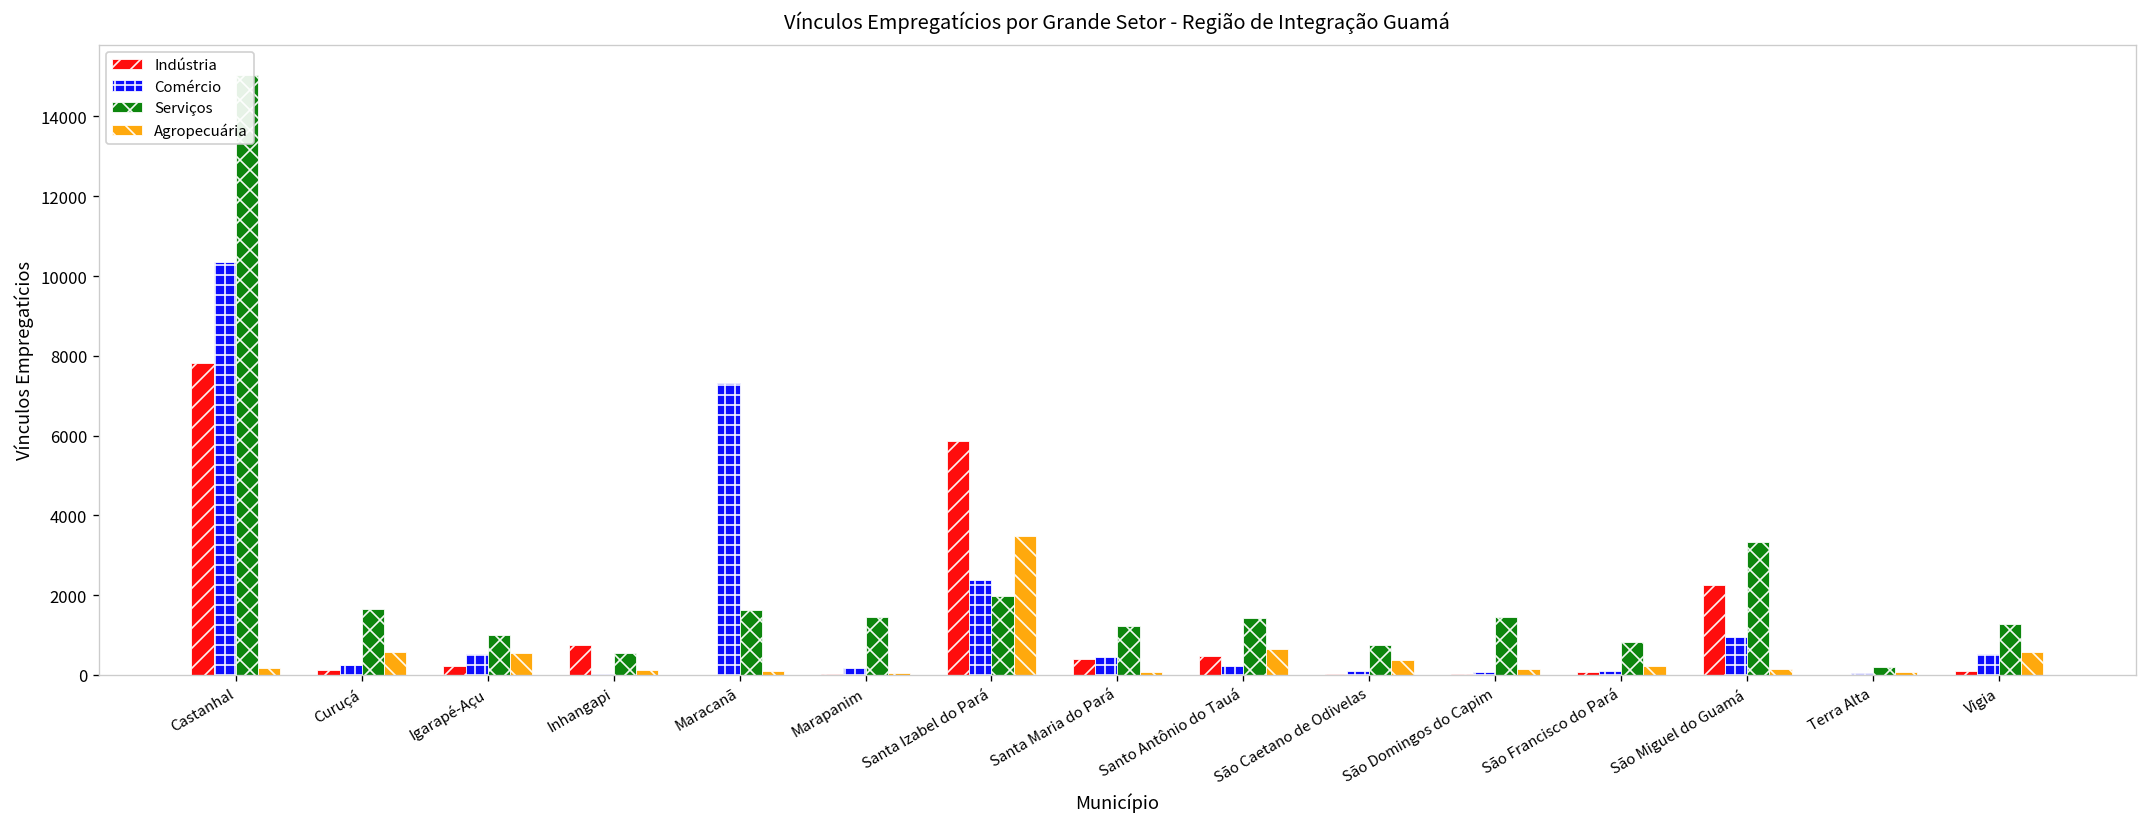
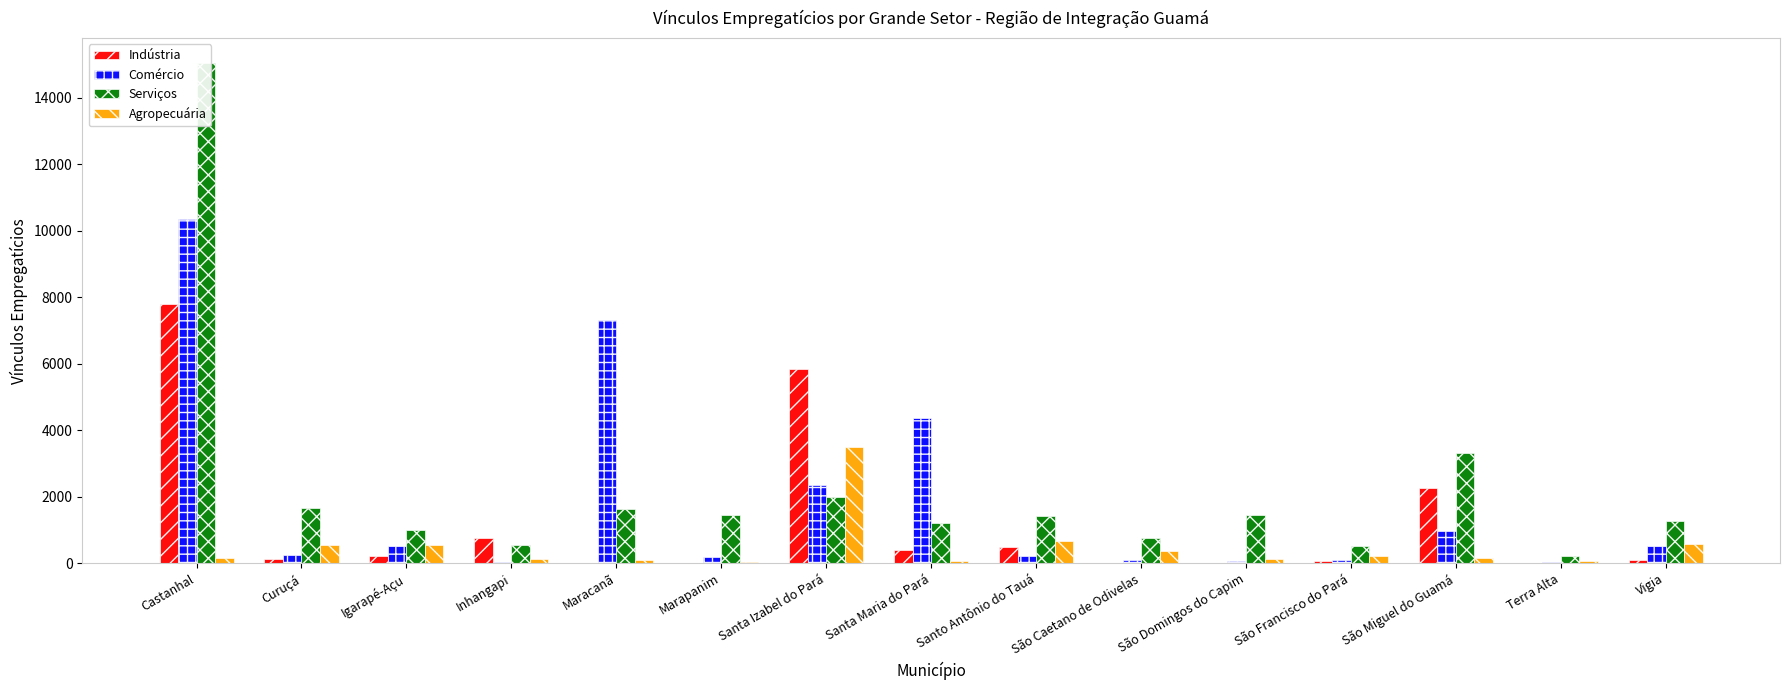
  {
    "Indústria": {
      "Castanhal": 7800,
      "Curuçá": 100,
      "Igarapé-Açu": 200,
      "Inhangapi": 800,
      "Santa Izabel do Pará": 5900,
      "Santa Maria do Pará": 400,
      "Santo Antônio do Tauá": 500,
      "São Miguel do Guamá": 2300,
      "Vigia": 100
    },
    "Comércio": {
      "Castanhal": 10400,
      "Curuçá": 200,
      "Igarapé-Açu": 500,
      "Maracanã": 7300,
      "Marapanim": 200,
      "Santa Izabel do Pará": 2400,
-     "Santa Maria do Pará": 400,
+     "Santa Maria do Pará": 4400,
      "Santo Antônio do Tauá": 200,
      "São Caetano de Odivelas": 100,
      "São Francisco do Pará": 100,
      "São Miguel do Guamá": 1000,
      "Vigia": 500
    },
    "Serviços": {
      "Curuçá": 1700,
      "Igarapé-Açu": 1000,
      "Inhangapi": 600,
      "Maracanã": 1600,
      "Marapanim": 1500,
      "Santa Izabel do Pará": 2000,
      "Santa Maria do Pará": 1200,
      "Santo Antônio do Tauá": 1400,
      "São Caetano de Odivelas": 800,
      "São Domingos do Capim": 1500,
-     "São Francisco do Pará": 800,
+     "São Francisco do Pará": 500,
      "São Miguel do Guamá": 3300,
      "Terra Alta": 200,
      "Vigia": 1300
    },
    "Agropecuária": {
      "Castanhal": 200,
      "Curuçá": 600,
      "Igarapé-Açu": 600,
      "Inhangapi": 100,
      "Maracanã": 100,
      "Santa Izabel do Pará": 3500,
      "Santo Antônio do Tauá": 700,
      "São Caetano de Odivelas": 400,
      "São Domingos do Capim": 100,
      "São Francisco do Pará": 200,
      "São Miguel do Guamá": 100,
      "Vigia": 600
    }
  }
